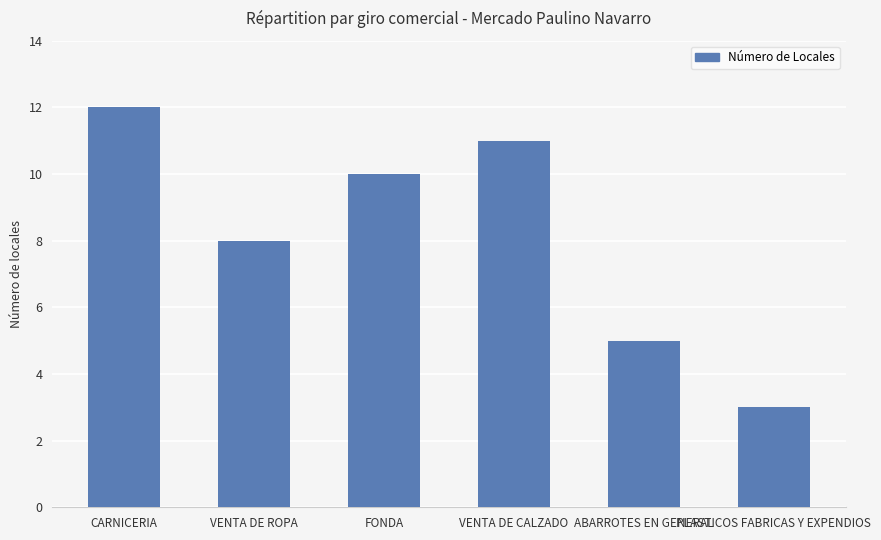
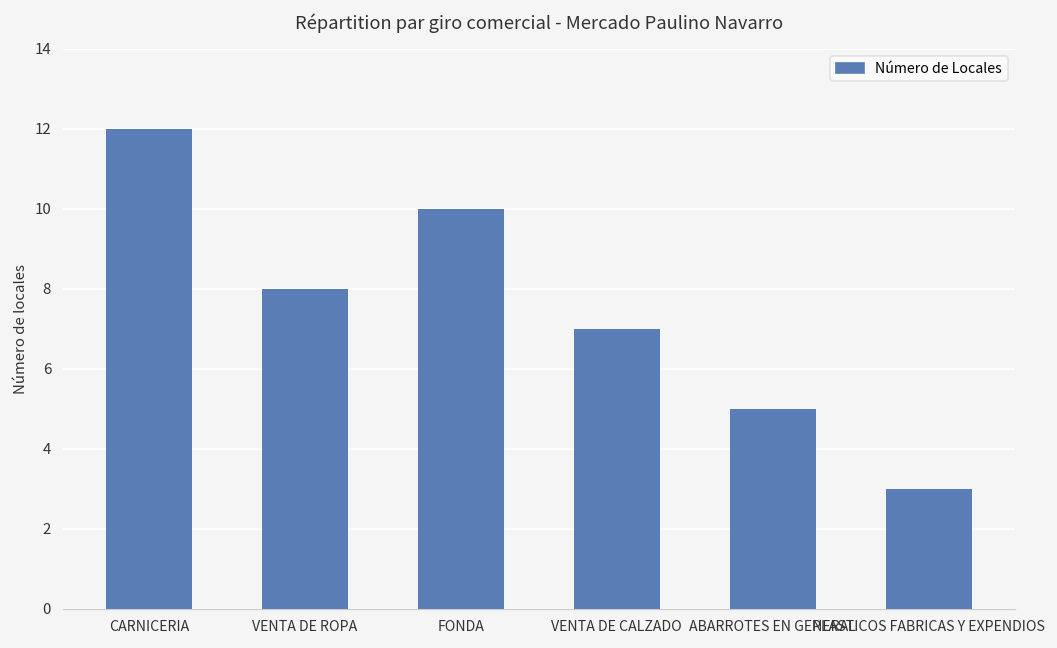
  {
    "CARNICERIA": 12,
    "VENTA DE ROPA": 8,
    "FONDA": 10,
-   "VENTA DE CALZADO": 11
+   "VENTA DE CALZADO": 7
  }
